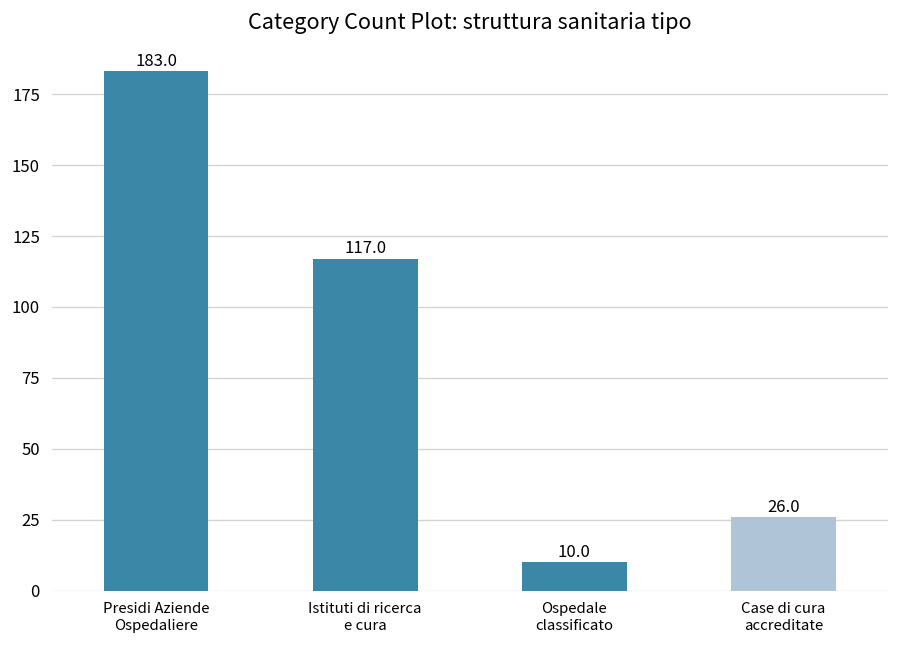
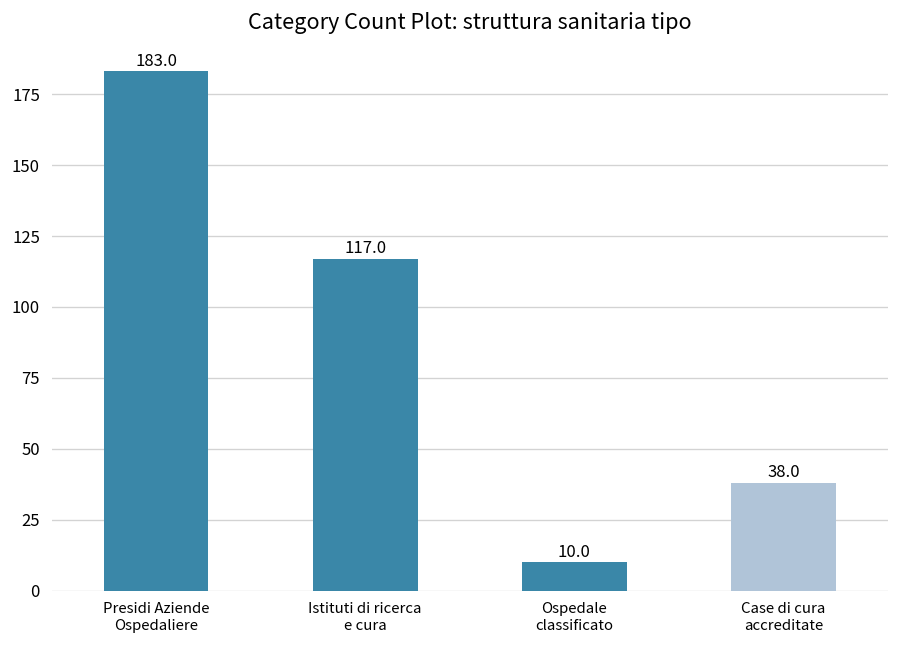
  {
    "Presidi Aziende Ospedaliere": 183.0,
    "Istituti di ricerca e cura": 117.0,
    "Ospedale classificato": 10.0,
-   "Case di cura accreditate": 26.0
+   "Case di cura accreditate": 38.0
  }
